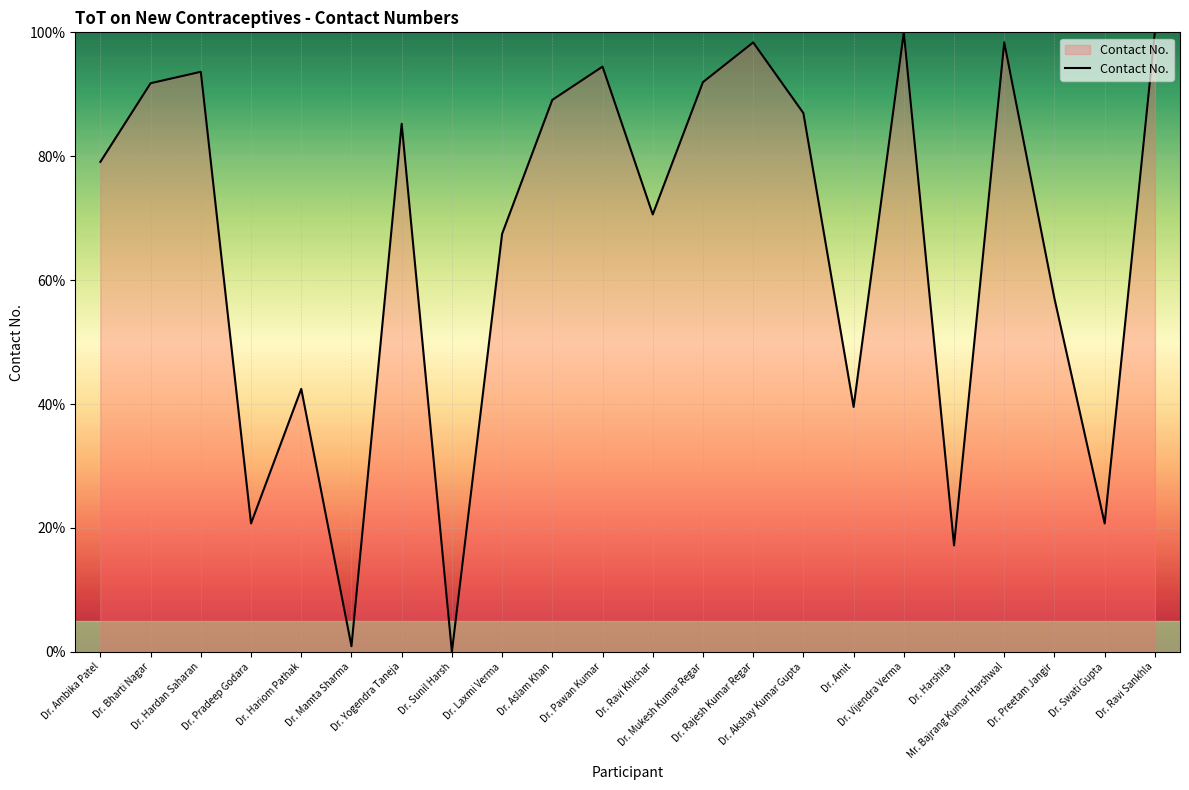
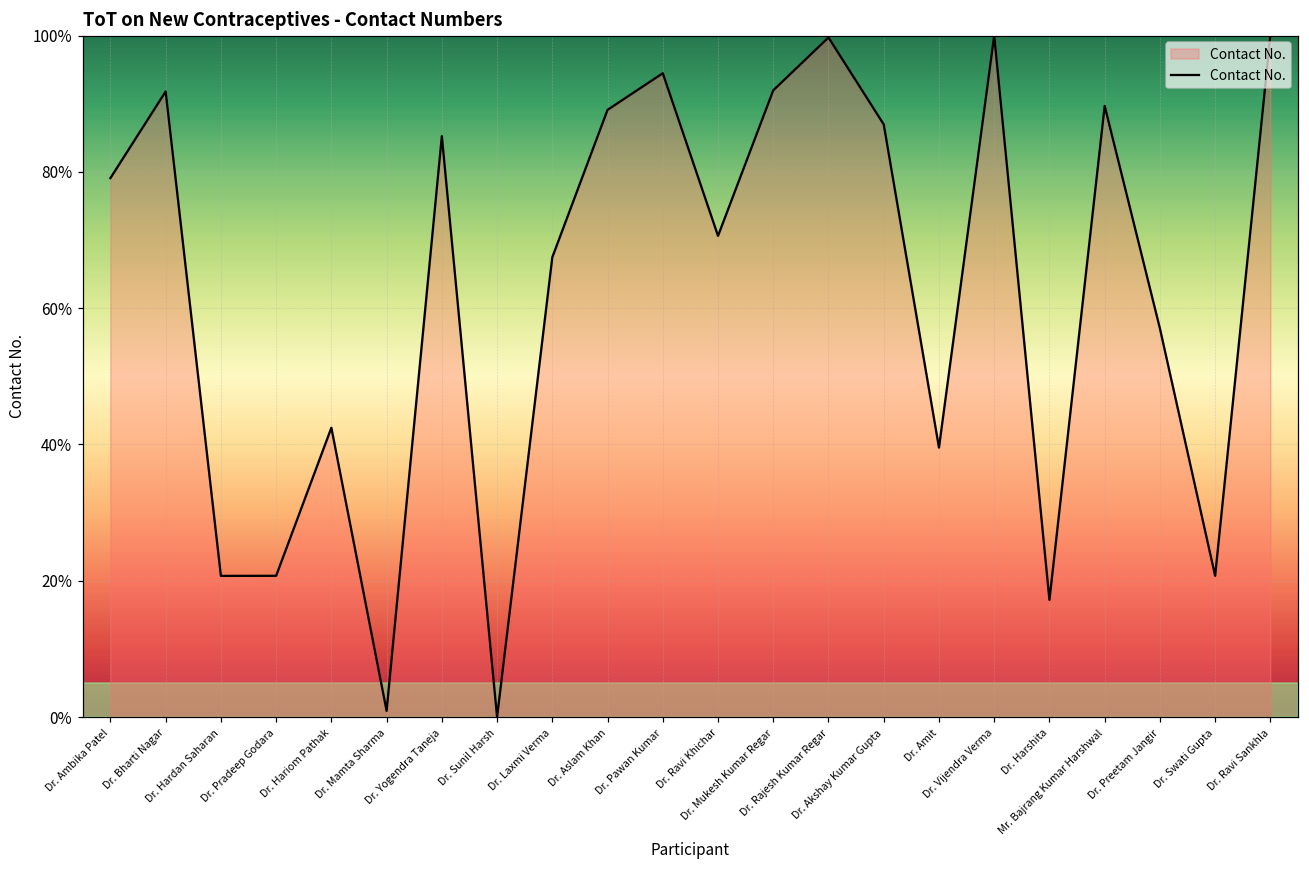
  {
    "Dr. Ambika Patel": "79%",
    "Dr. Bharti Nagar": "92%",
-   "Dr. Hardan Saharan": "94%",
+   "Dr. Hardan Saharan": "21%",
    "Dr. Pradeep Godara": "21%",
    "Dr. Hariom Pathak": "42%",
    "Dr. Yogendra Taneja": "85%",
    "Dr. Laxmi Verma": "67%",
    "Dr. Aslam Khan": "89%",
    "Dr. Pawan Kumar": "94%",
    "Dr. Ravi Khichar": "71%",
    "Dr. Mukesh Kumar Regar": "92%",
-   "Dr. Rajesh Kumar Regar": "98%",
+   "Dr. Rajesh Kumar Regar": "100%",
    "Dr. Akshay Kumar Gupta": "87%",
    "Dr. Amit": "40%",
    "Dr. Vijendra Verma": "100%",
    "Dr. Harshita": "17%",
-   "Mr. Bajrang Kumar Harshwal": "98%",
+   "Mr. Bajrang Kumar Harshwal": "90%",
    "Dr. Preetam Jangir": "57%",
    "Dr. Swati Gupta": "21%",
    "Dr. Ravi Sankhla": "100%"
  }
